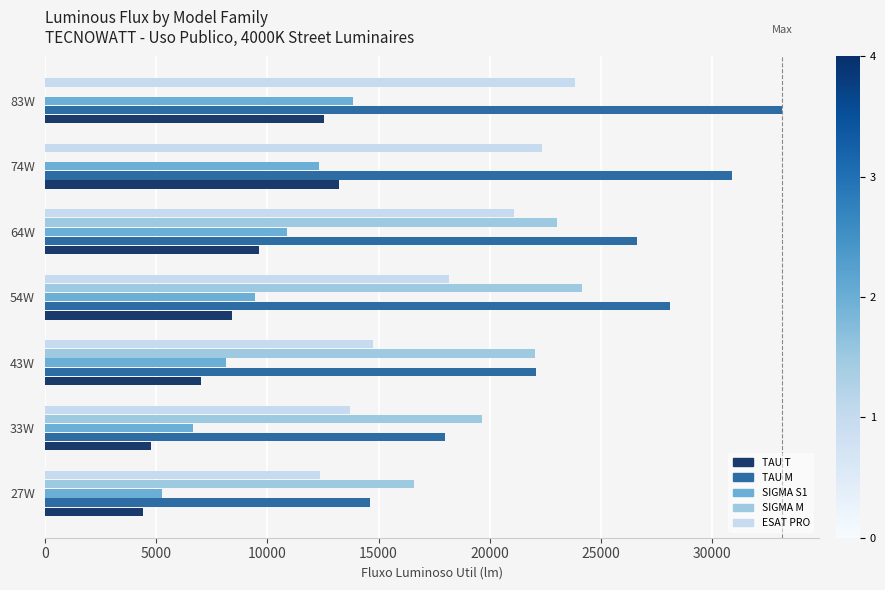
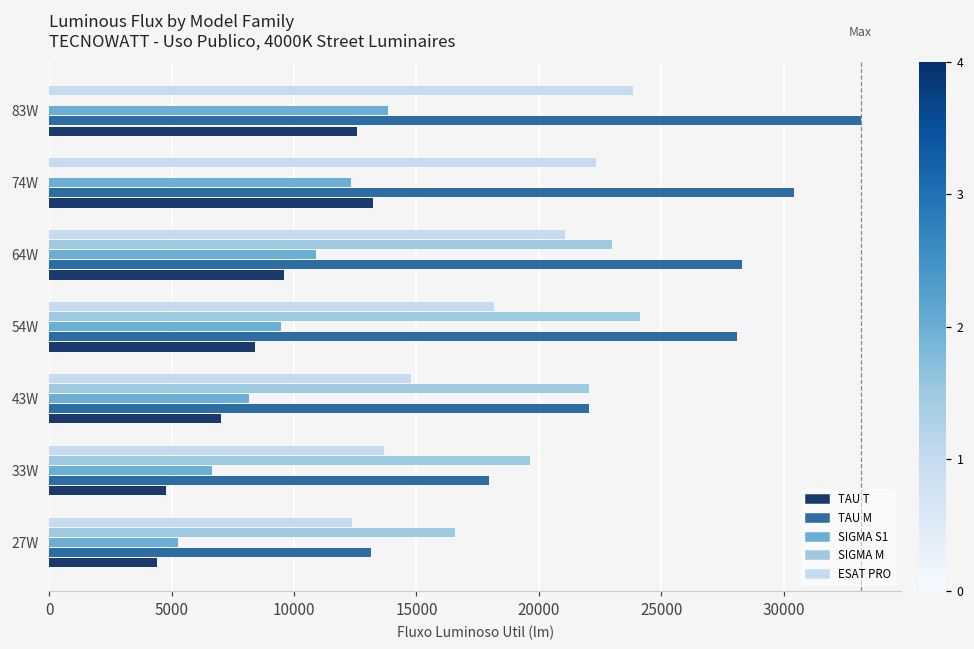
  {
    "TAU T": {
      "83W": 12600,
      "74W": 13200,
      "64W": 9600,
      "54W": 8400,
      "43W": 7000,
      "33W": 4800,
      "27W": 4400
    },
    "TAU M": {
      "83W": 33200,
-     "74W": 30900,
-     "64W": 26600,
+     "74W": 30400,
+     "64W": 28300,
      "54W": 28100,
      "43W": 22100,
      "33W": 18000,
-     "27W": 14600
+     "27W": 13100
    }
  }
